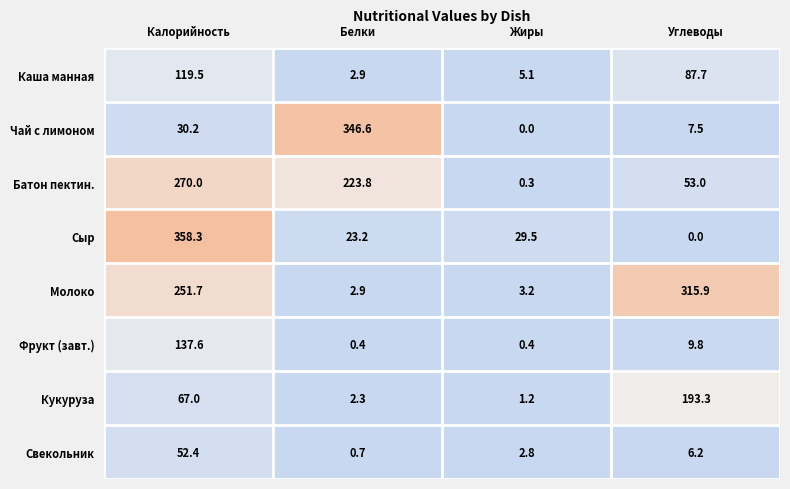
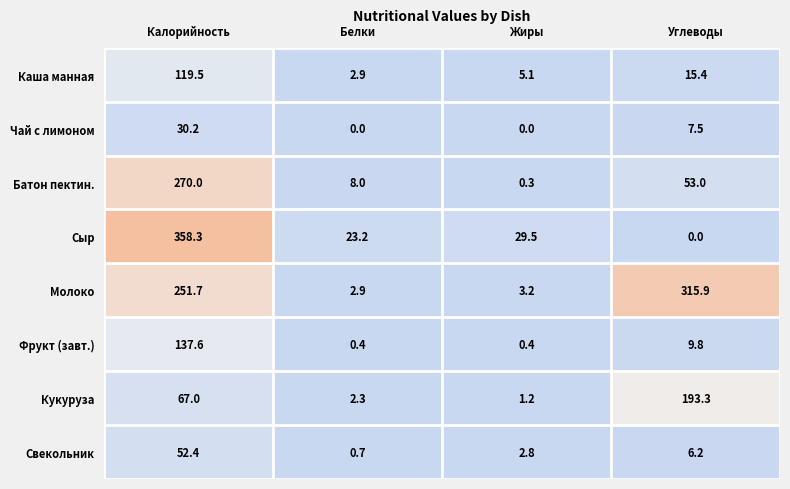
  {
    "Каша манная": {
      "Калорийность": 119.5,
      "Белки": 2.9,
      "Жиры": 5.1,
-     "Углеводы": 87.7
+     "Углеводы": 15.4
    },
    "Чай с лимоном": {
      "Калорийность": 30.2,
-     "Белки": 346.6,
+     "Белки": 0.0,
      "Жиры": 0.0,
      "Углеводы": 7.5
    },
    "Батон пектин.": {
      "Калорийность": 270.0,
-     "Белки": 223.8,
+     "Белки": 8.0,
      "Жиры": 0.3,
      "Углеводы": 53.0
    },
    "Сыр": {
      "Калорийность": 358.3,
      "Белки": 23.2,
      "Жиры": 29.5,
      "Углеводы": 0.0
    },
    "Молоко": {
      "Калорийность": 251.7,
      "Белки": 2.9,
      "Жиры": 3.2,
      "Углеводы": 315.9
    },
    "Фрукт (завт.)": {
      "Калорийность": 137.6,
      "Белки": 0.4,
      "Жиры": 0.4,
      "Углеводы": 9.8
    },
    "Кукуруза": {
      "Калорийность": 67.0,
      "Белки": 2.3,
      "Жиры": 1.2,
      "Углеводы": 193.3
    },
    "Свекольник": {
      "Калорийность": 52.4,
      "Белки": 0.7,
      "Жиры": 2.8,
      "Углеводы": 6.2
    }
  }
